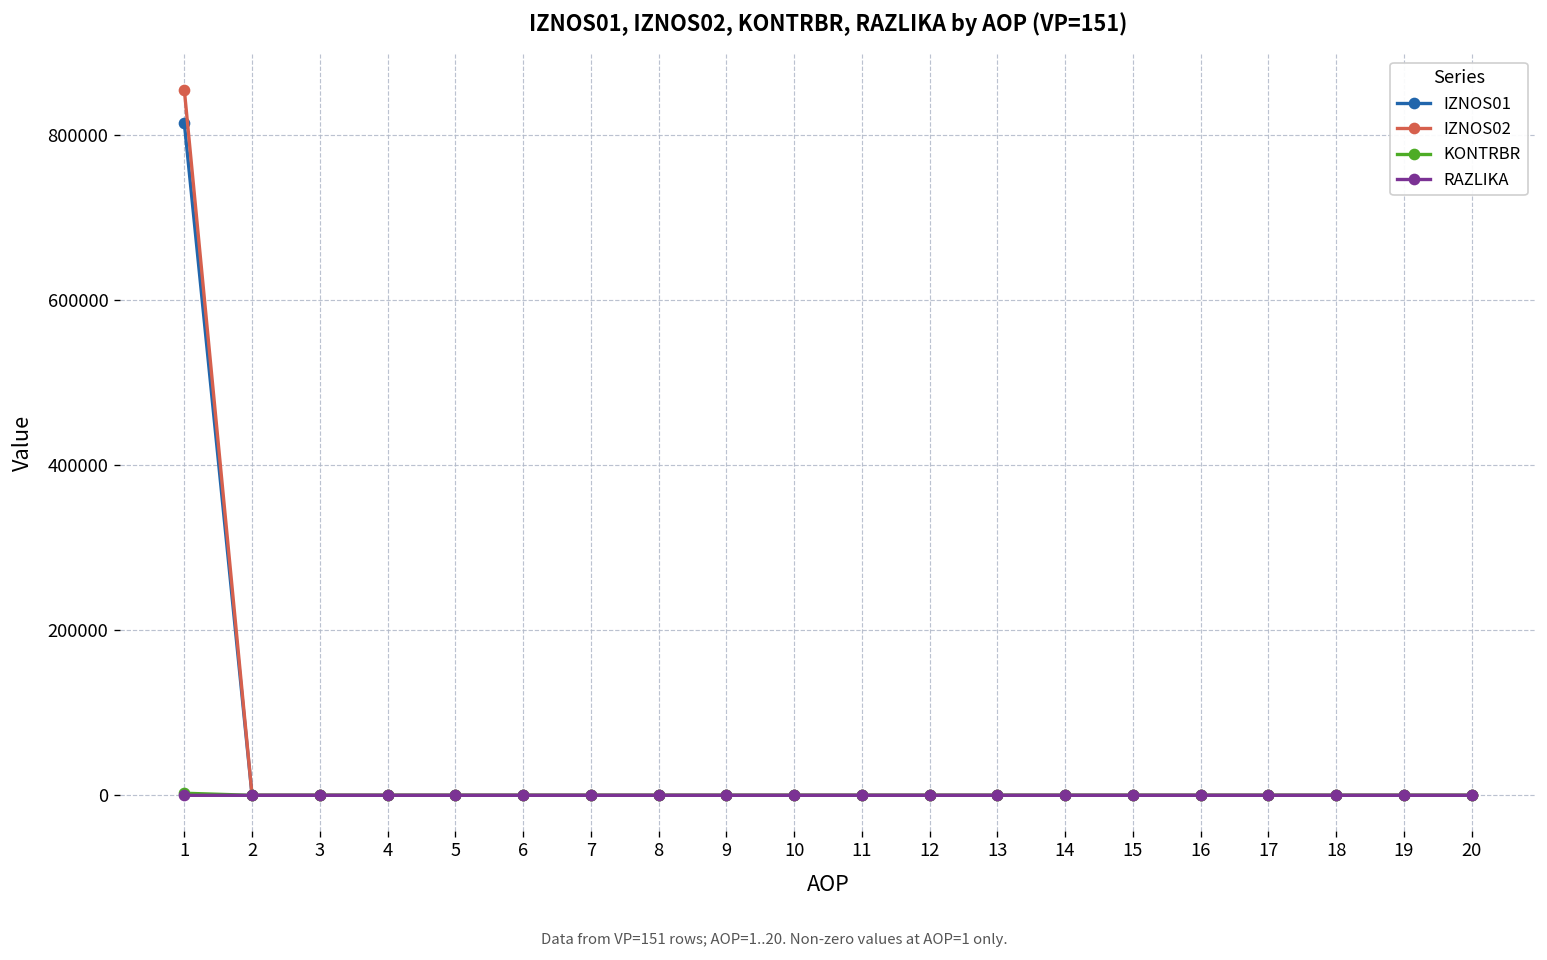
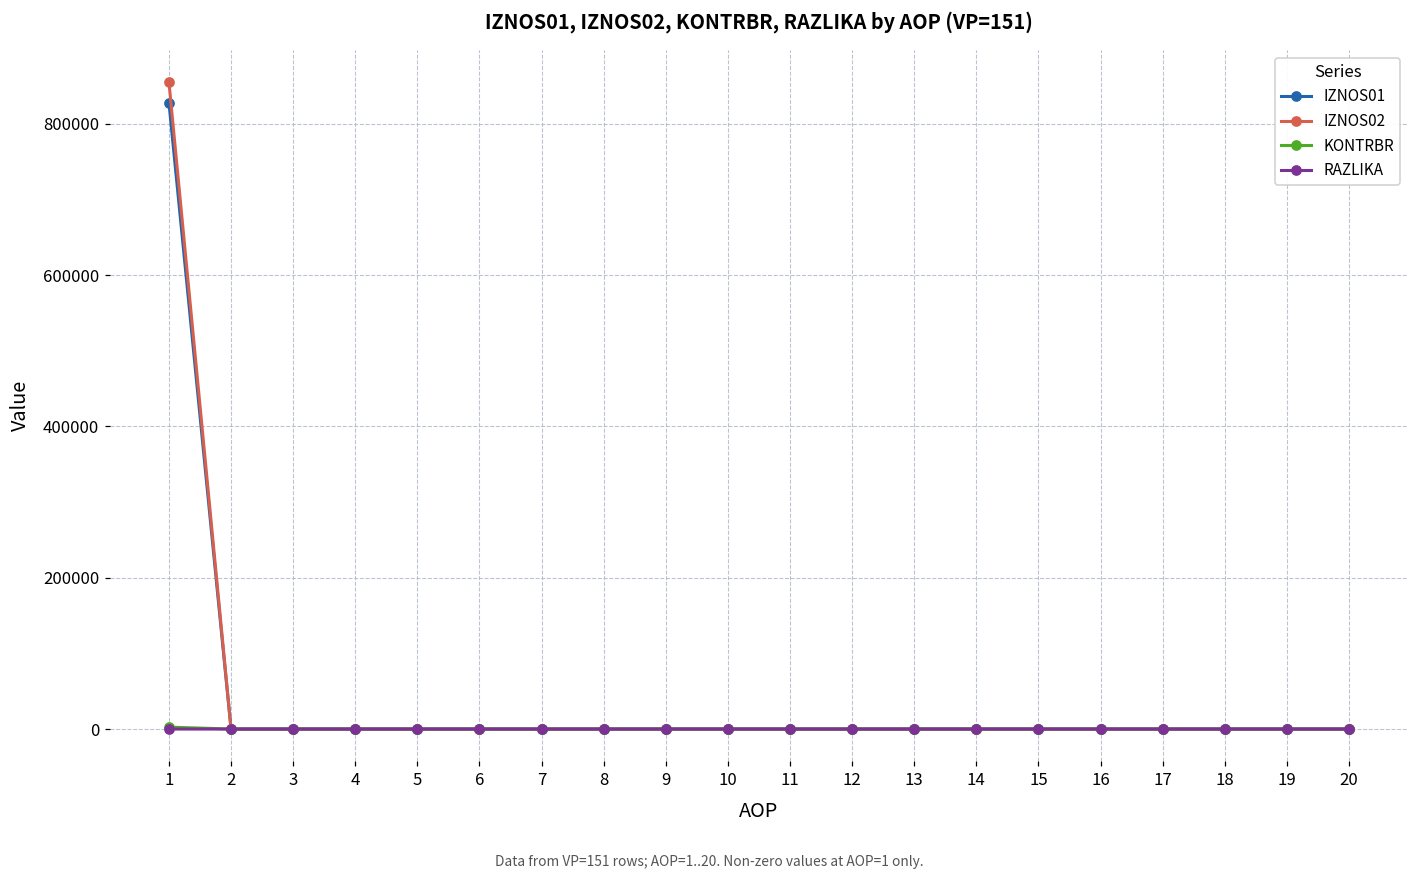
  {
    "IZNOS01": {
-     "1": 810000
+     "1": 830000
    },
    "IZNOS02": {
      "1": 860000
    }
  }
